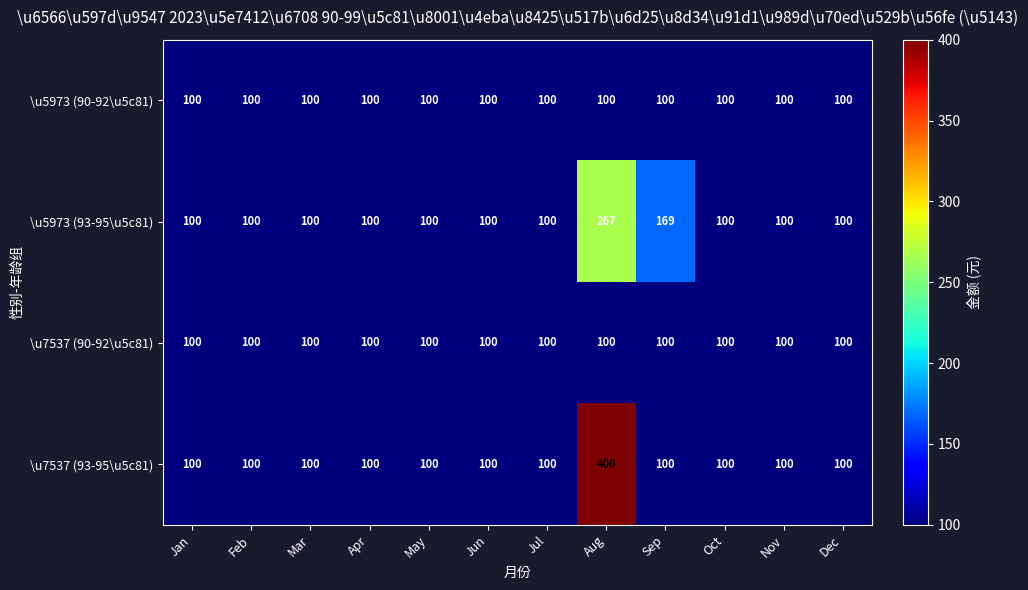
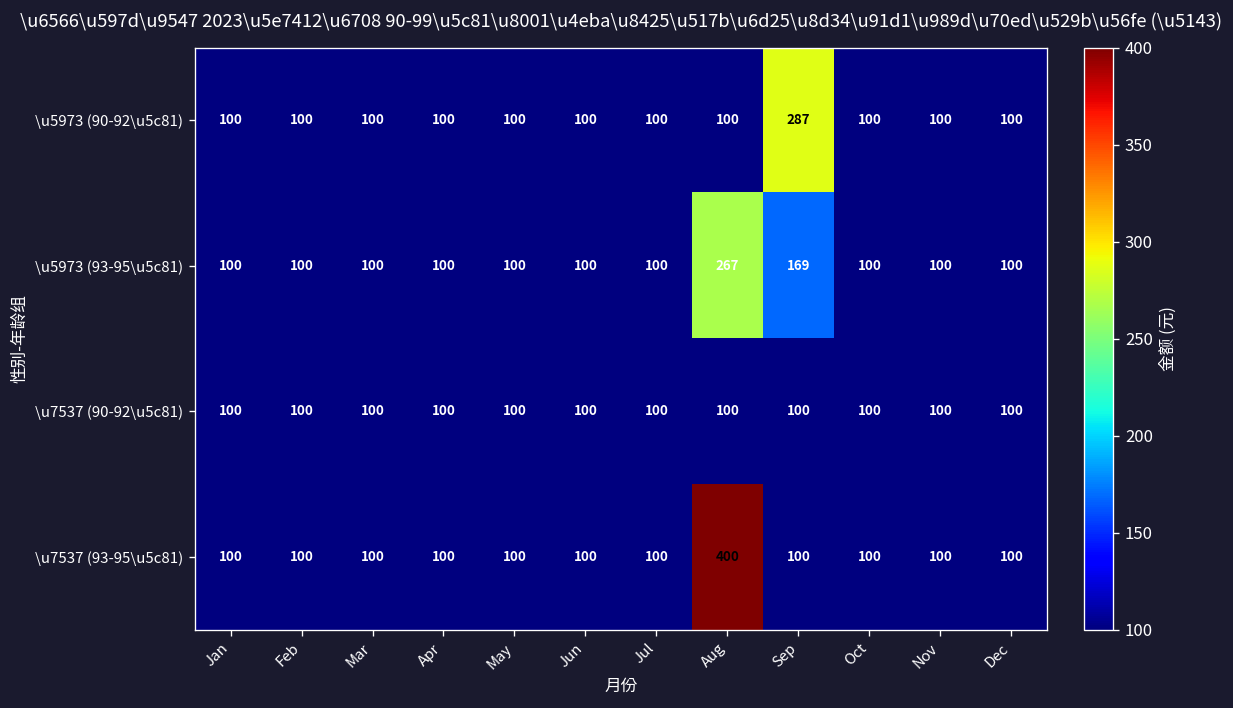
  {
    "\\u5973 (90-92\\u5c81)": {
      "Jan": 100,
      "Feb": 100,
      "Mar": 100,
      "Apr": 100,
      "May": 100,
      "Jun": 100,
      "Jul": 100,
      "Aug": 100,
-     "Sep": 100,
+     "Sep": 287,
      "Oct": 100,
      "Nov": 100,
      "Dec": 100
    },
    "\\u5973 (93-95\\u5c81)": {
      "Jan": 100,
      "Feb": 100,
      "Mar": 100,
      "Apr": 100,
      "May": 100,
      "Jun": 100,
      "Jul": 100,
      "Aug": 267,
      "Sep": 169,
      "Oct": 100,
      "Nov": 100,
      "Dec": 100
    },
    "\\u7537 (90-92\\u5c81)": {
      "Jan": 100,
      "Feb": 100,
      "Mar": 100,
      "Apr": 100,
      "May": 100,
      "Jun": 100,
      "Jul": 100,
      "Aug": 100,
      "Sep": 100,
      "Oct": 100,
      "Nov": 100,
      "Dec": 100
    },
    "\\u7537 (93-95\\u5c81)": {
      "Jan": 100,
      "Feb": 100,
      "Mar": 100,
      "Apr": 100,
      "May": 100,
      "Jun": 100,
      "Jul": 100,
      "Aug": 400,
      "Sep": 100,
      "Oct": 100,
      "Nov": 100,
      "Dec": 100
    }
  }
